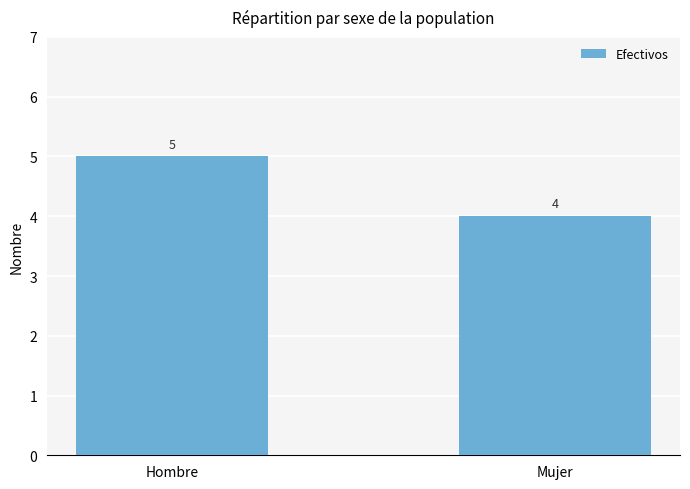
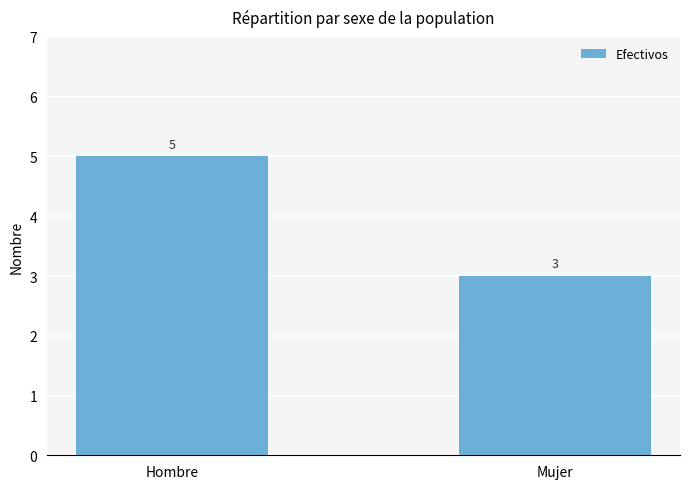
  {
    "Hombre": 5,
-   "Mujer": 4
+   "Mujer": 3
  }
